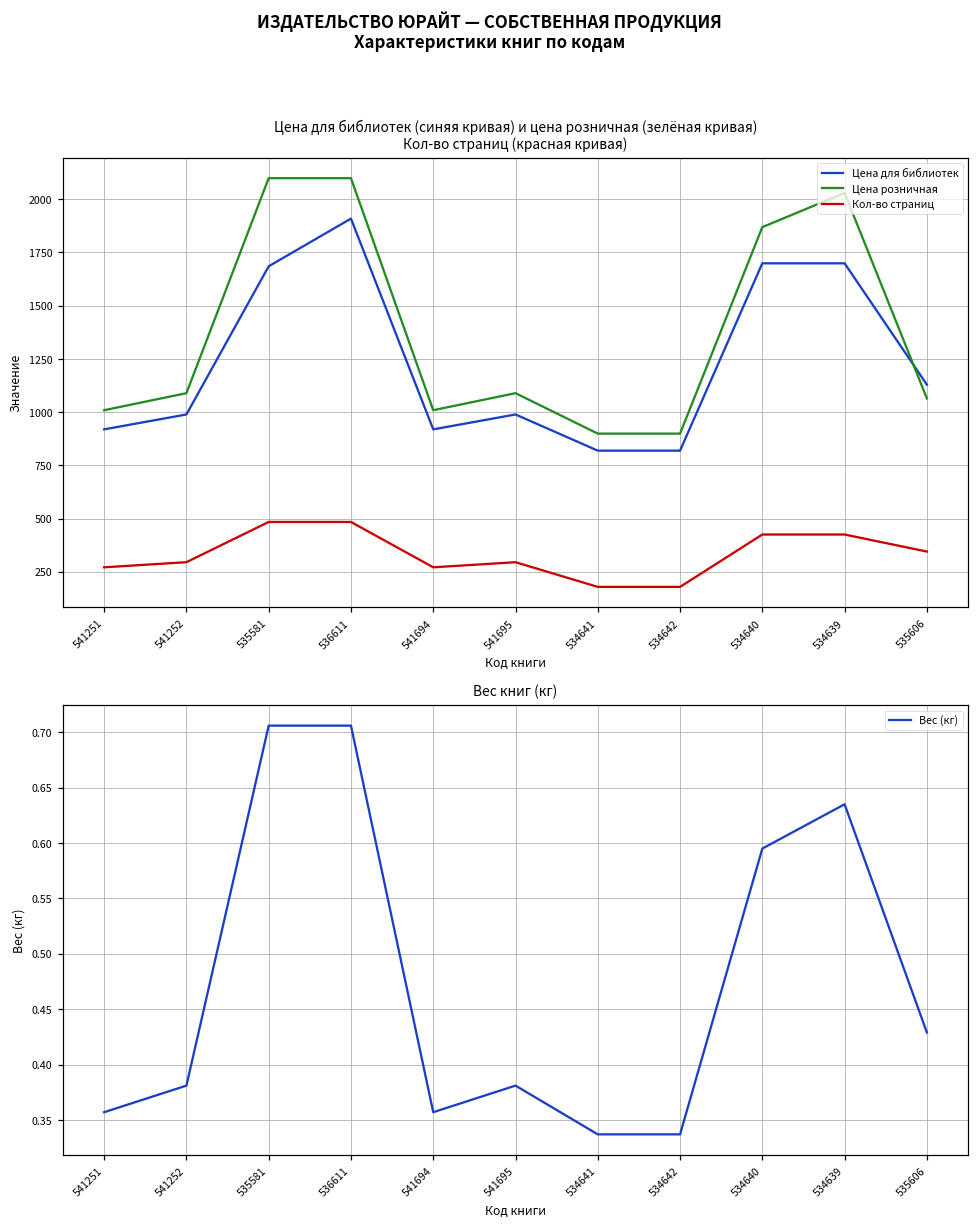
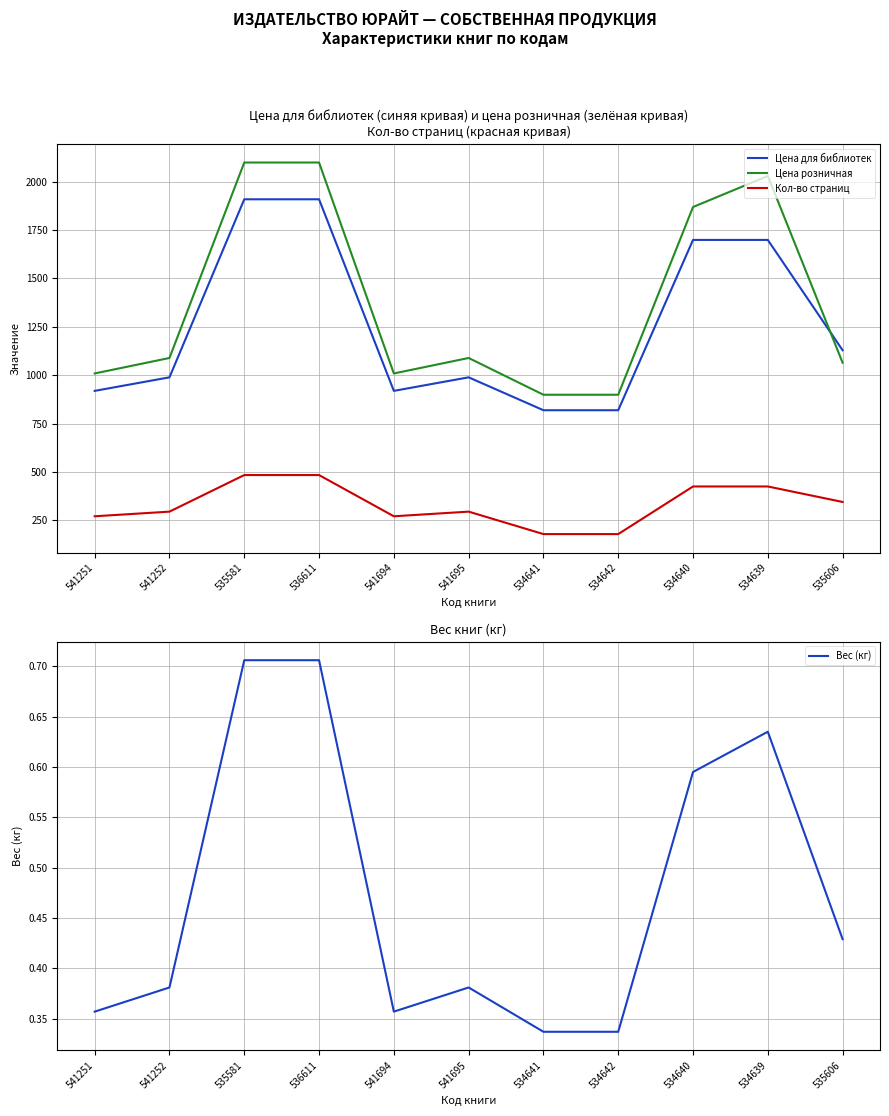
  {
    "Цена для библиотек (синяя кривая) и цена розничная (зелёная кривая) Кол-во страниц (красная кривая)": {
      "Цена для библиотек": {
        "541251": 920,
        "541252": 990,
-       "535581": 1690,
+       "535581": 1910,
        "536611": 1910,
        "541694": 920,
        "541695": 990,
        "534641": 820,
        "534642": 820,
        "534640": 1700,
        "534639": 1700,
        "535606": 1130
      },
      "Цена розничная": {
        "541251": 1010,
        "541252": 1090,
        "535581": 2100,
        "536611": 2100,
        "541694": 1010,
        "541695": 1090,
        "534641": 900,
        "534642": 900,
        "534640": 1870,
        "535606": 1060
      },
      "Кол-во страниц": {
        "541251": 270,
        "541252": 300,
        "535581": 480,
        "536611": 480,
        "541694": 270,
        "541695": 300,
        "534641": 180,
        "534642": 180,
        "534640": 430,
        "534639": 430,
        "535606": 350
      }
    },
    "Вес книг (кг)": {
      "541251": 0.357,
      "541252": 0.381,
      "535581": 0.706,
      "536611": 0.706,
      "541694": 0.357,
      "541695": 0.381,
      "534641": 0.337,
      "534642": 0.337,
      "534640": 0.595,
      "534639": 0.635,
      "535606": 0.429
    }
  }
